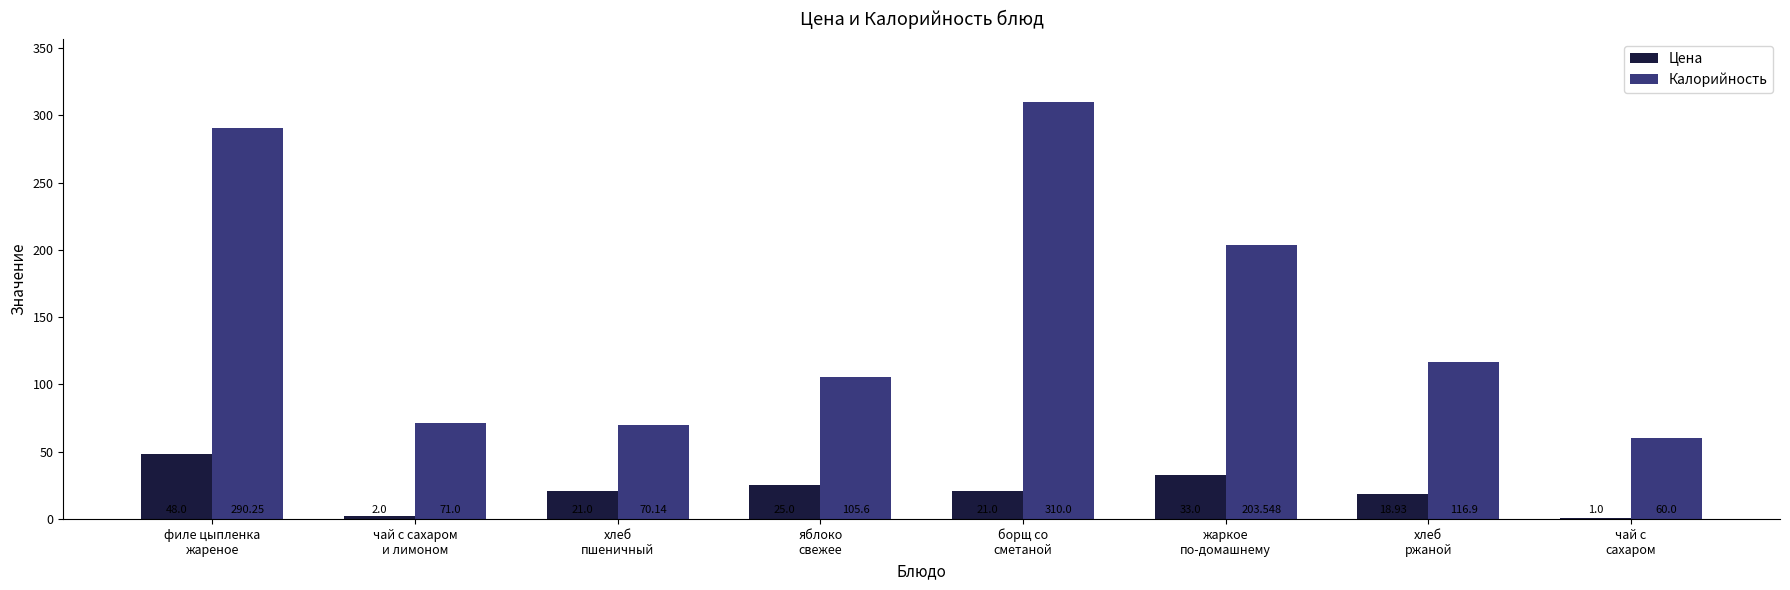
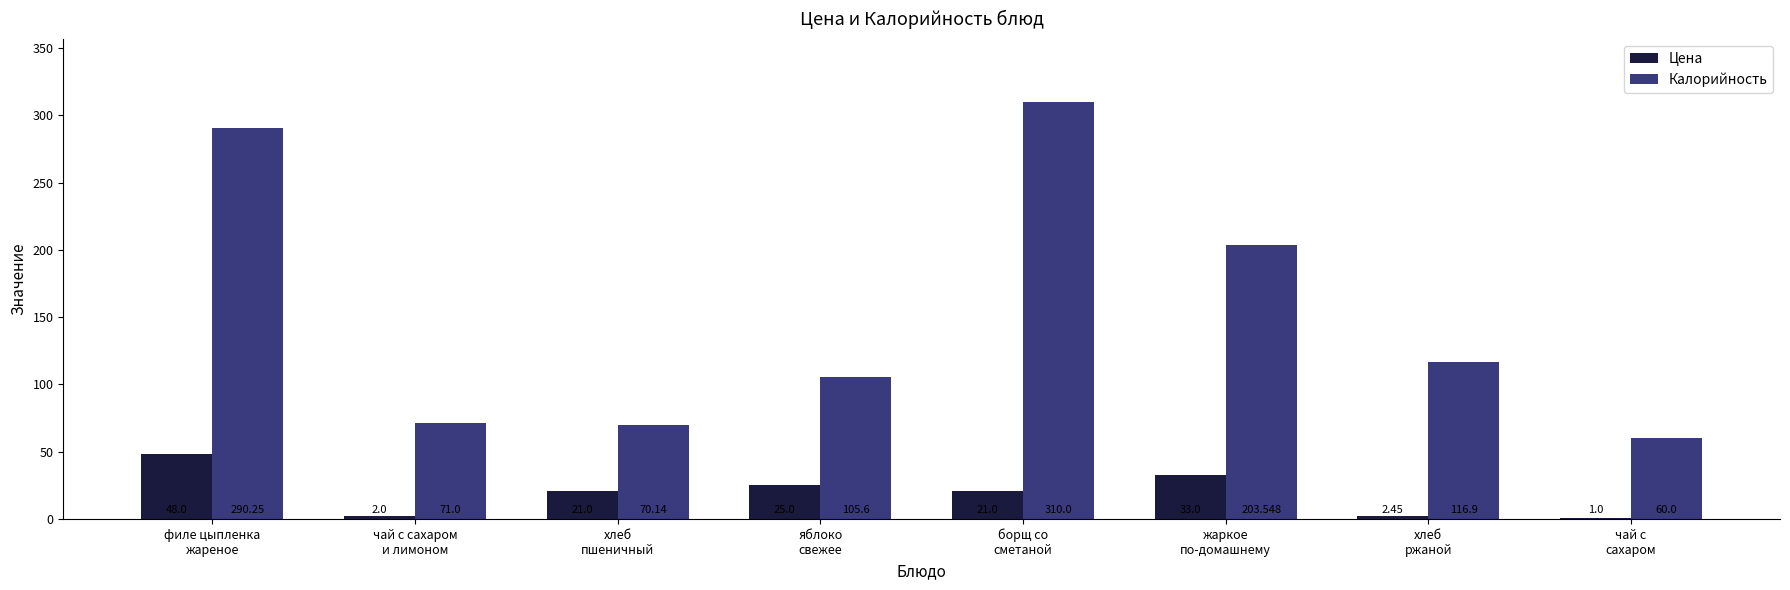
  {
    "Цена": {
      "филе цыпленка жареное": 48.0,
      "чай с сахаром и лимоном": 2.0,
      "хлеб пшеничный": 21.0,
      "яблоко свежее": 25.0,
      "борщ со сметаной": 21.0,
      "жаркое по-домашнему": 33.0,
-     "хлеб ржаной": 18.93,
+     "хлеб ржаной": 2.45,
      "чай с сахаром": 1.0
    },
    "Калорийность": {
      "филе цыпленка жареное": 290.25,
      "чай с сахаром и лимоном": 71.0,
      "хлеб пшеничный": 70.14,
      "яблоко свежее": 105.6,
      "борщ со сметаной": 310.0,
      "жаркое по-домашнему": 203.548,
      "хлеб ржаной": 116.9,
      "чай с сахаром": 60.0
    }
  }
